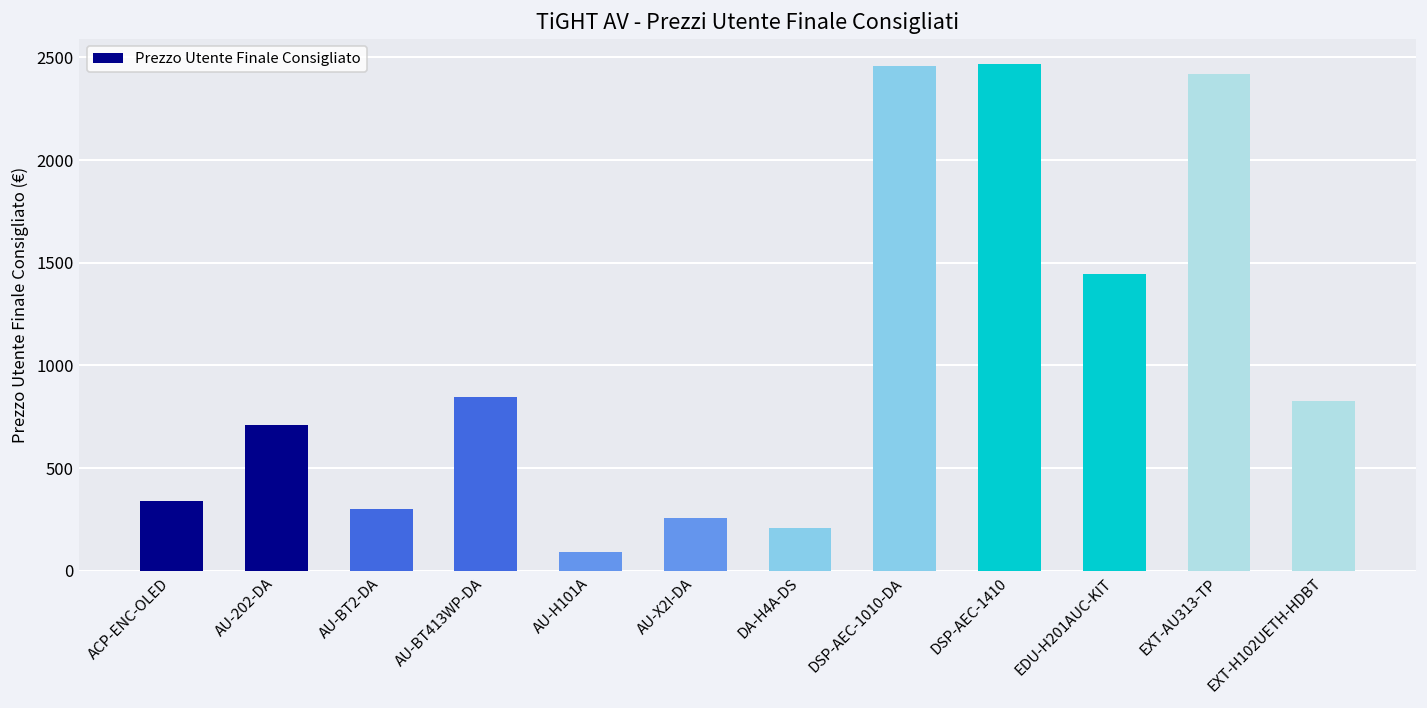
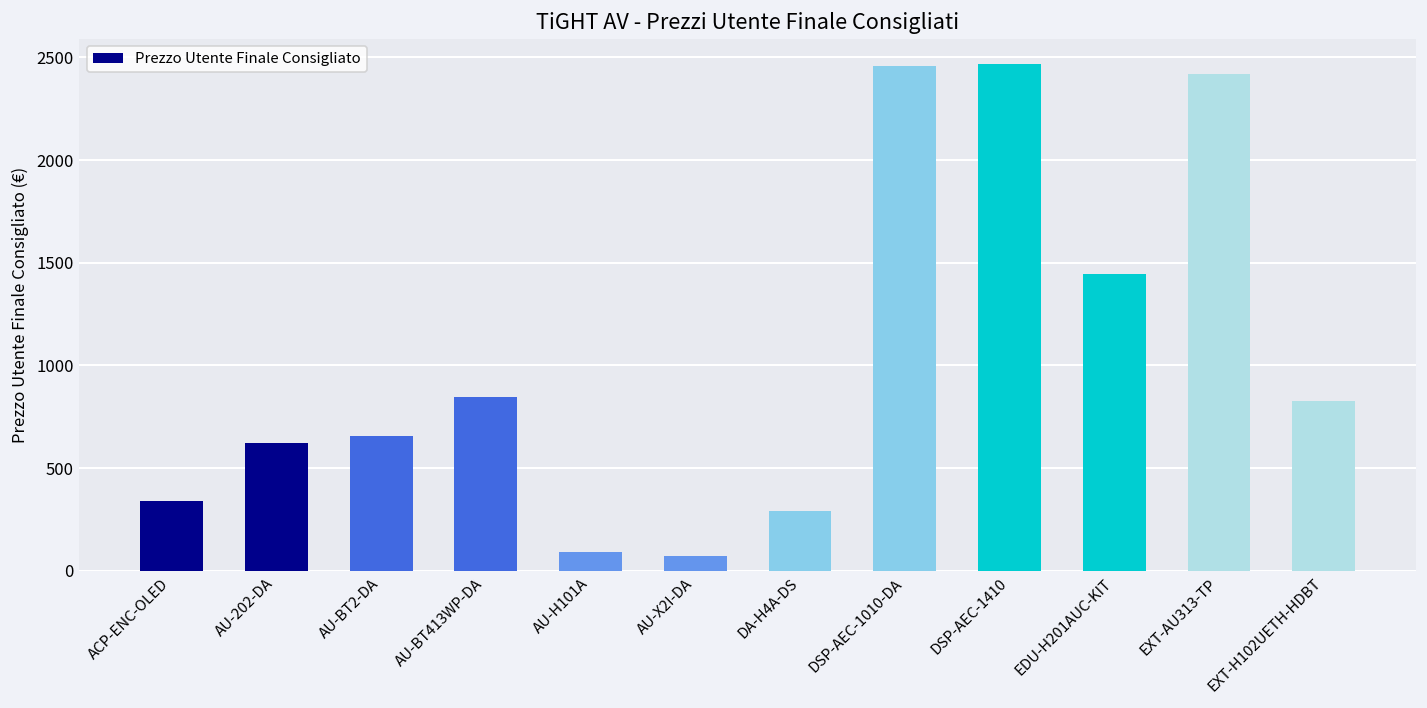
  {
    "ACP-ENC-OLED": 340,
-   "AU-202-DA": 710,
-   "AU-BT2-DA": 300,
+   "AU-202-DA": 620,
+   "AU-BT2-DA": 660,
    "AU-BT413WP-DA": 850,
    "AU-H101A": 90,
-   "AU-X2I-DA": 260,
-   "DA-H4A-DS": 210,
+   "AU-X2I-DA": 70,
+   "DA-H4A-DS": 290,
    "DSP-AEC-1010-DA": 2460,
    "DSP-AEC-1410": 2470,
    "EDU-H201AUC-KIT": 1440,
    "EXT-AU313-TP": 2420,
    "EXT-H102UETH-HDBT": 830
  }
